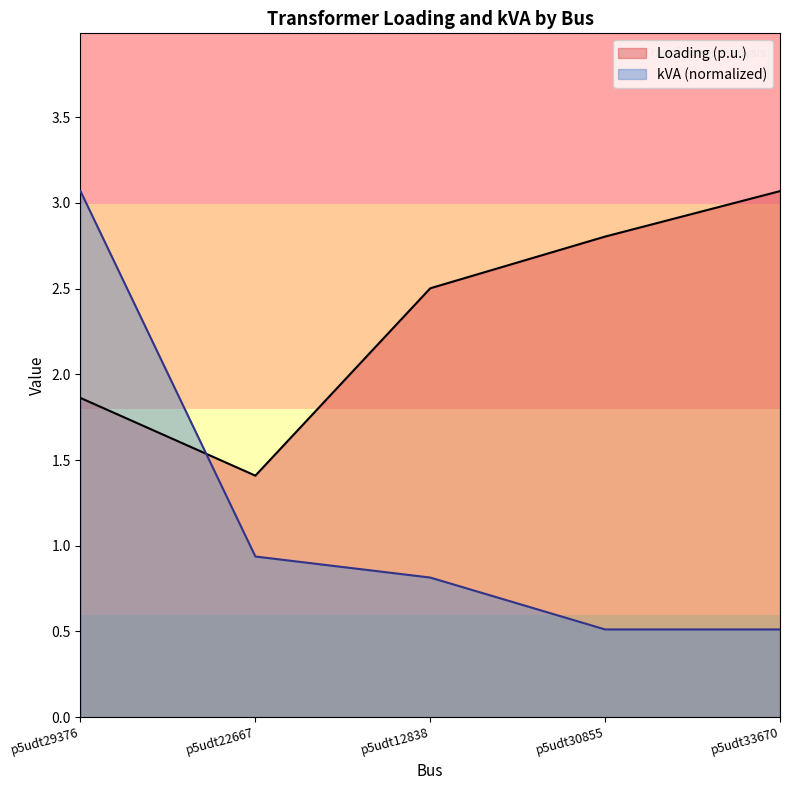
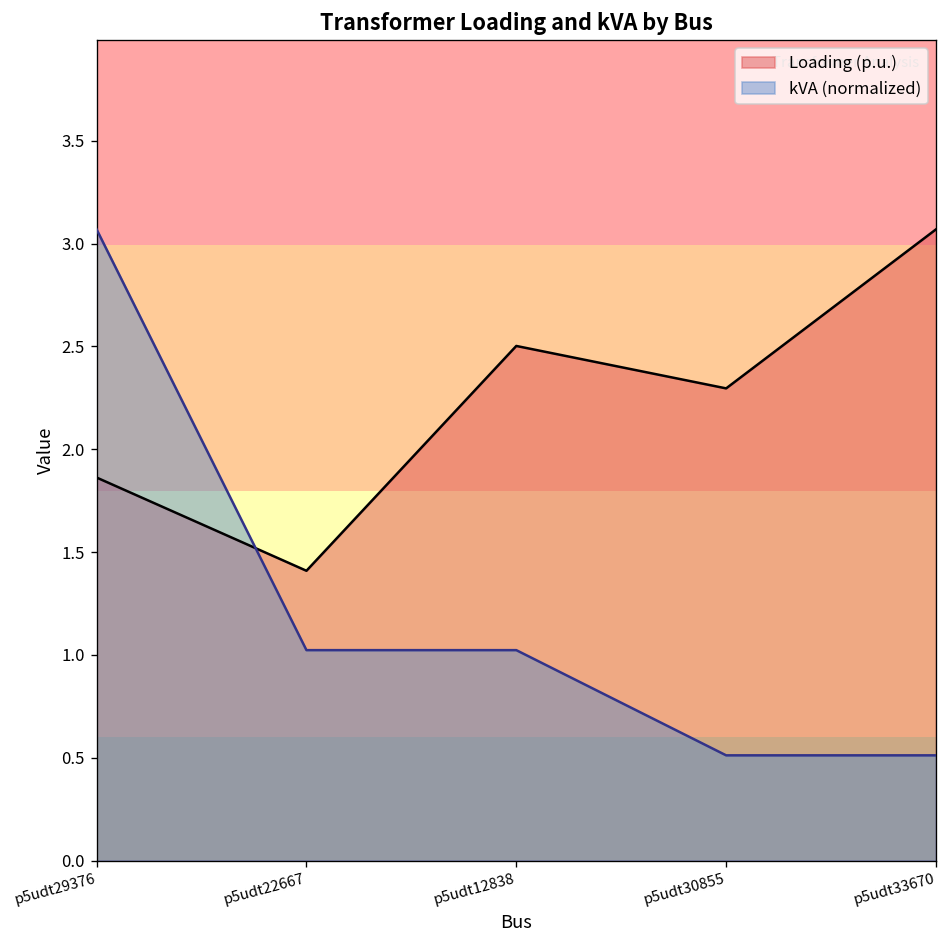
  {
    "Loading (p.u.)": {
      "p5udt29376": 1.86,
      "p5udt22667": 1.41,
      "p5udt12838": 2.50,
-     "p5udt30855": 2.80,
+     "p5udt30855": 2.30,
      "p5udt33670": 3.07
    },
    "kVA (normalized)": {
      "p5udt29376": 3.07,
-     "p5udt22667": 0.94,
-     "p5udt12838": 0.81,
+     "p5udt22667": 1.02,
+     "p5udt12838": 1.02,
      "p5udt30855": 0.51,
      "p5udt33670": 0.51
    }
  }
